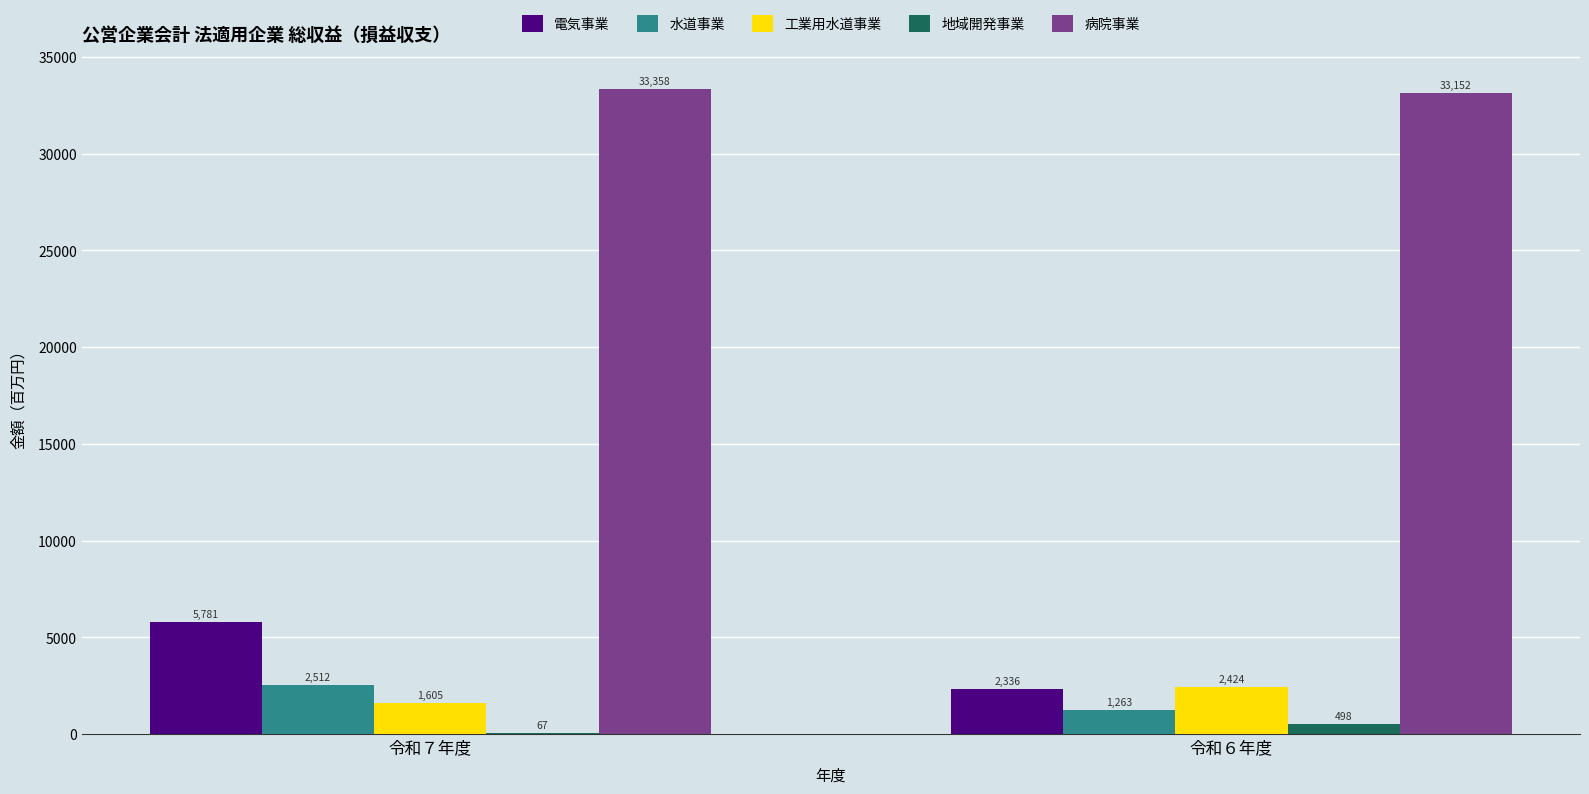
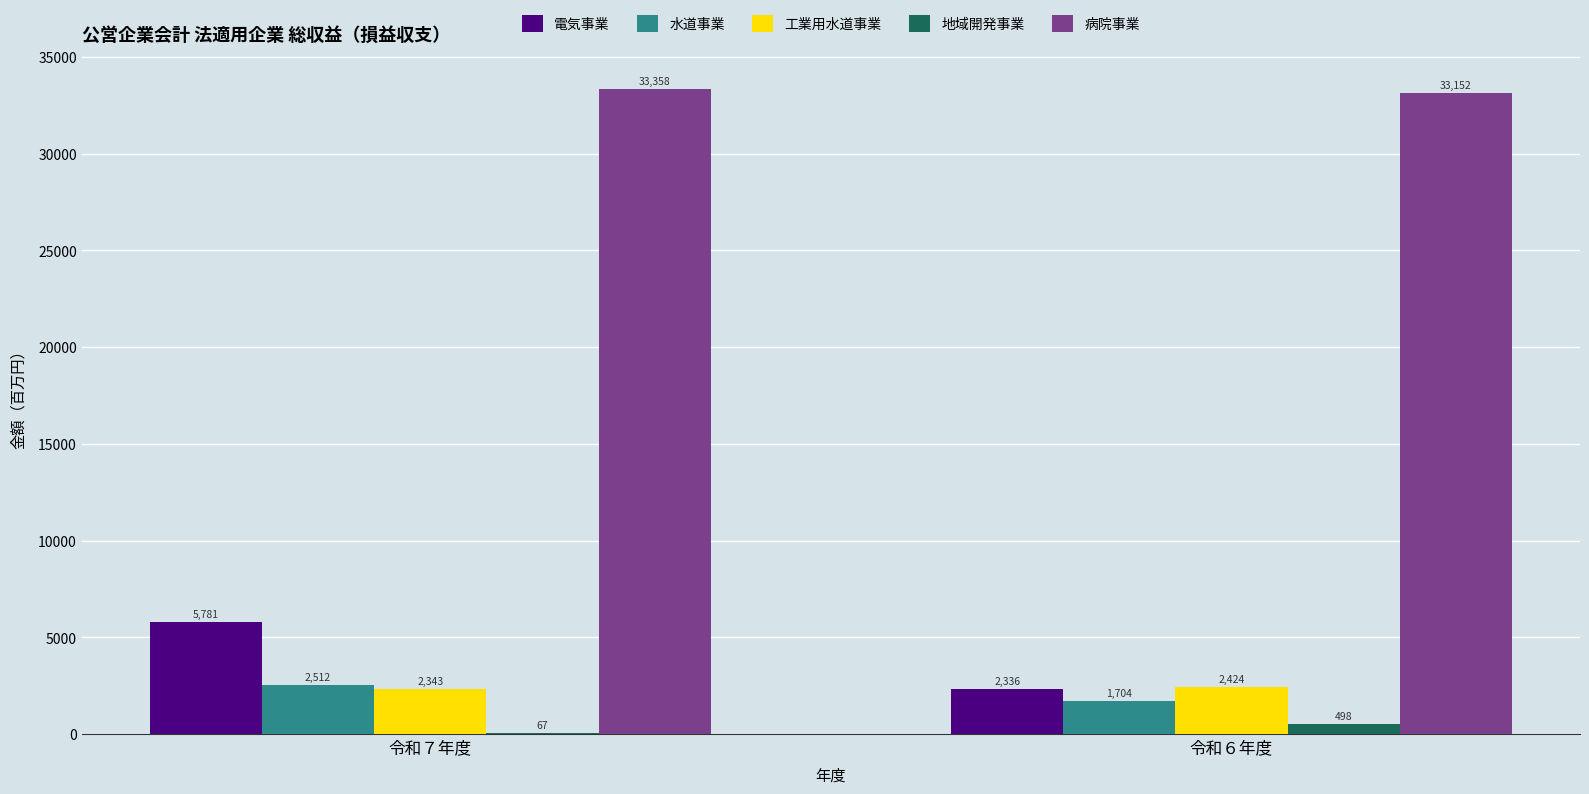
  {
    "電気事業": {
      "令和７年度": "5,781",
      "令和６年度": "2,336"
    },
    "水道事業": {
      "令和７年度": "2,512",
-     "令和６年度": "1,263"
+     "令和６年度": "1,704"
    },
    "工業用水道事業": {
-     "令和７年度": "1,605",
+     "令和７年度": "2,343",
      "令和６年度": "2,424"
    },
    "地域開発事業": {
      "令和７年度": "67",
      "令和６年度": "498"
    },
    "病院事業": {
      "令和７年度": "33,358",
      "令和６年度": "33,152"
    }
  }
